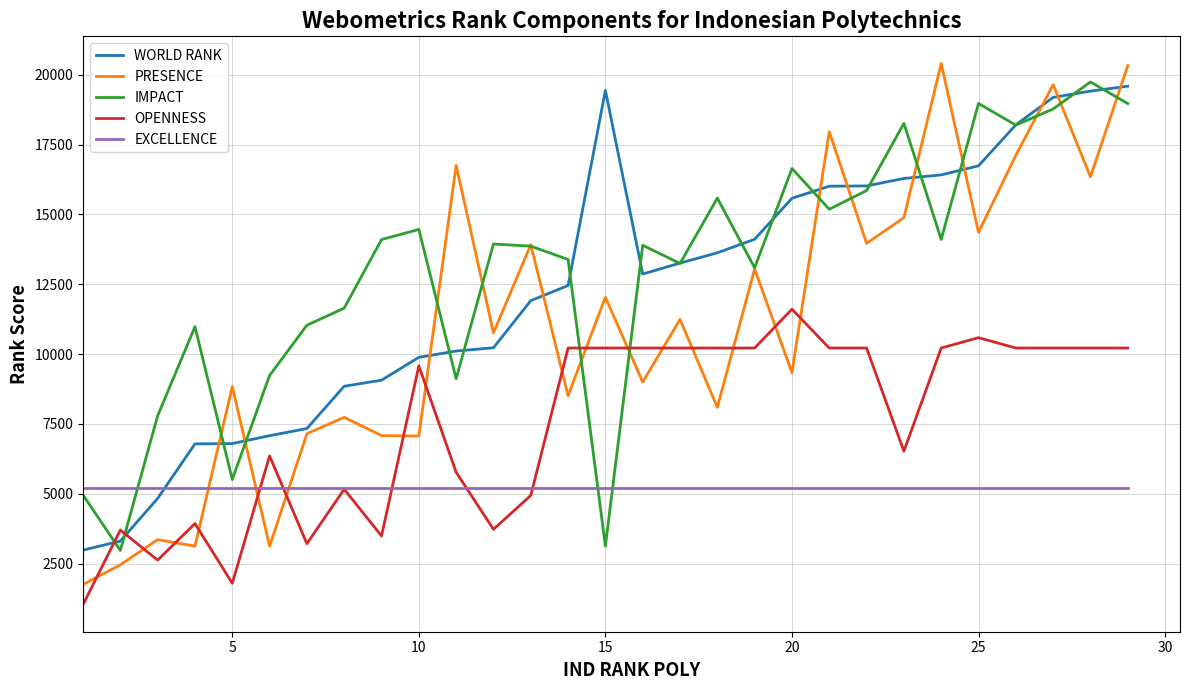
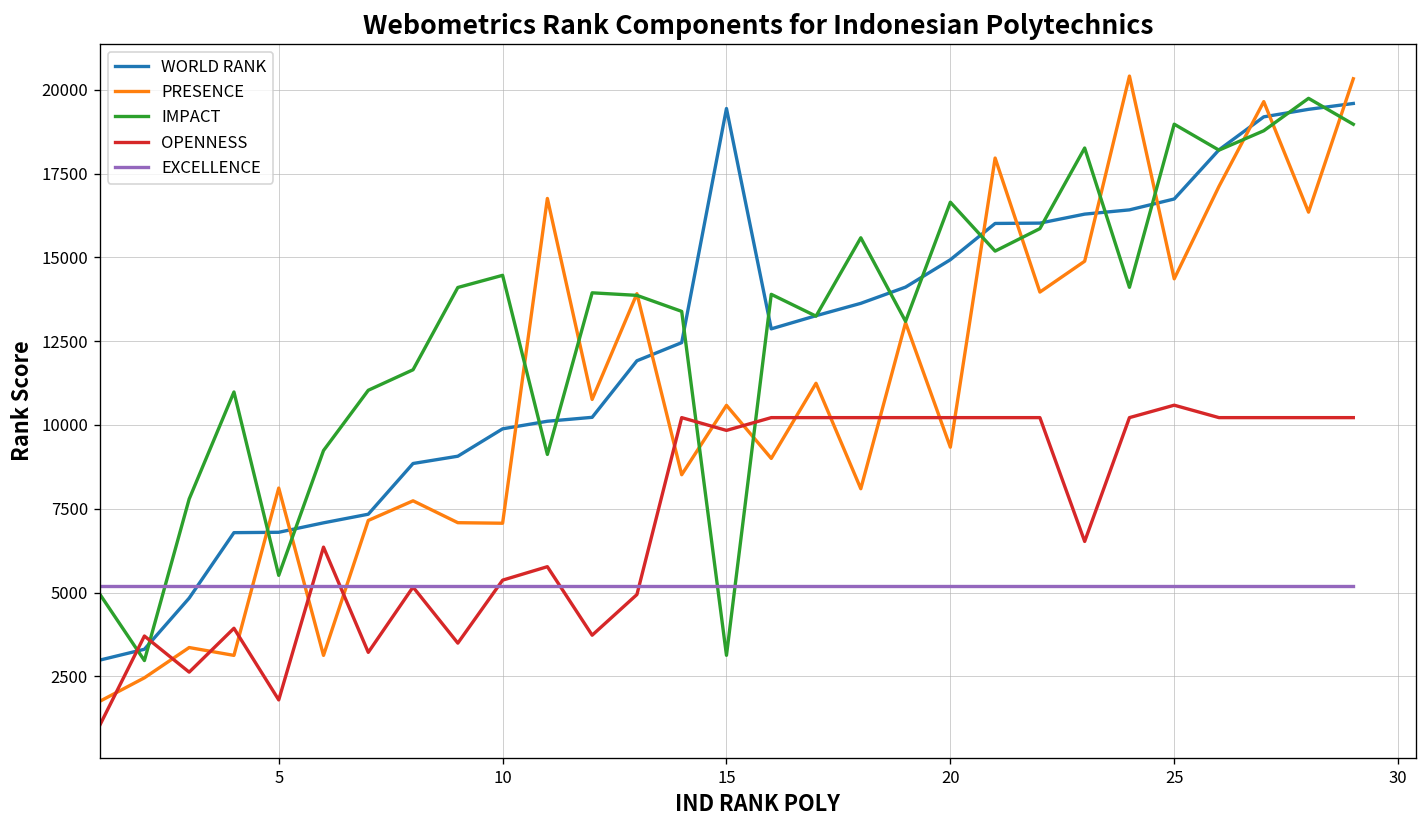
  {
    "WORLD RANK": {
      "5": 6800,
      "10": 9900,
      "15": 19400,
-     "20": 15600,
+     "20": 14900,
      "25": 16700
    },
    "PRESENCE": {
-     "5": 8800,
+     "5": 8100,
      "10": 7100,
-     "15": 12000,
+     "15": 10600,
      "20": 9300,
      "25": 14400
    },
    "IMPACT": {
      "5": 5500,
      "10": 14500,
      "15": 3100,
      "20": 16600,
      "25": 19000
    },
    "OPENNESS": {
      "5": 1800,
-     "10": 9600,
-     "15": 10200,
-     "20": 11600,
+     "10": 5400,
+     "15": 9800,
+     "20": 10200,
      "25": 10600
    },
    "EXCELLENCE": {
      "5": 5200,
      "10": 5200,
      "15": 5200,
      "20": 5200,
      "25": 5200
    }
  }
